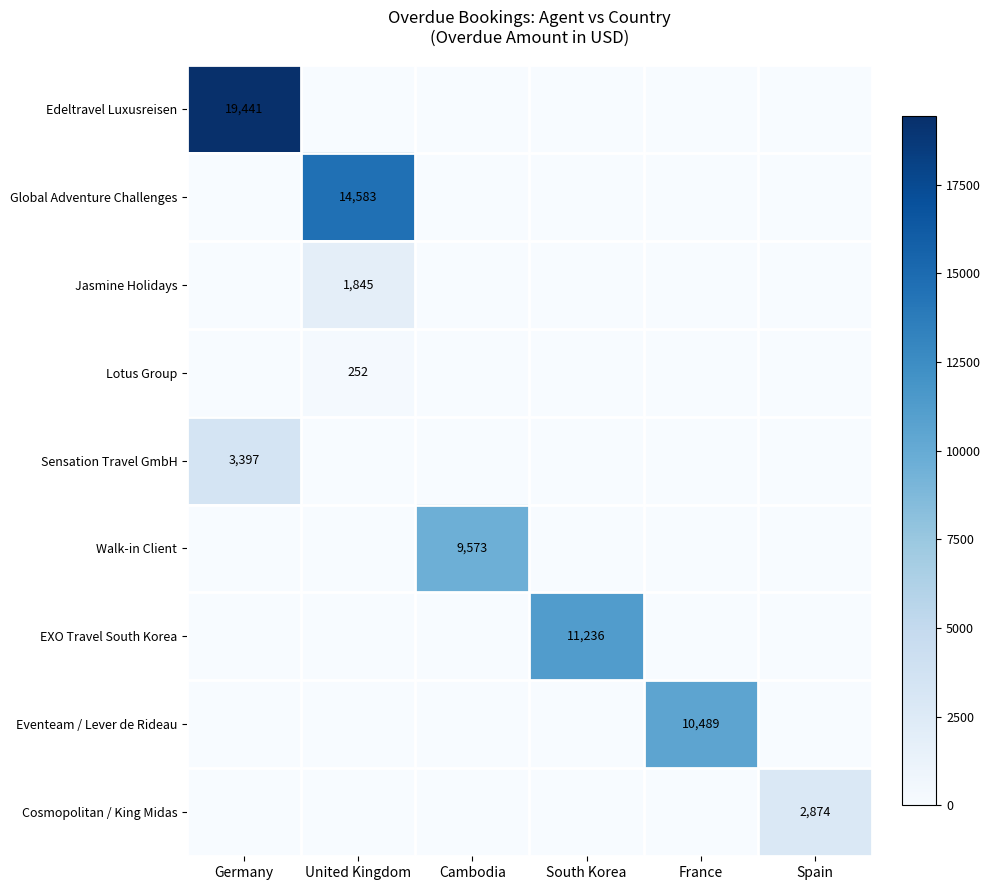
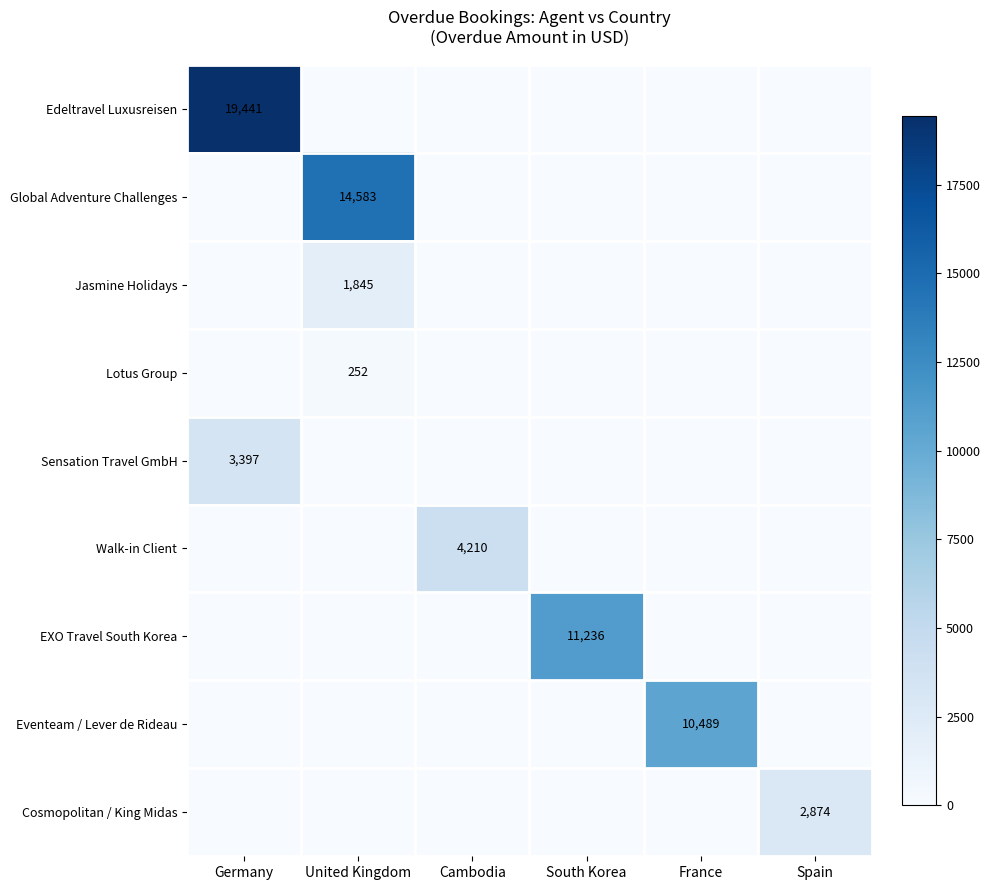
  {
    "Edeltravel Luxusreisen": {
      "Germany": "19,441"
    },
    "Global Adventure Challenges": {
      "United Kingdom": "14,583"
    },
    "Jasmine Holidays": {
      "United Kingdom": "1,845"
    },
    "Lotus Group": {
      "United Kingdom": "252"
    },
    "Sensation Travel GmbH": {
      "Germany": "3,397"
    },
    "Walk-in Client": {
-     "Cambodia": "9,573"
+     "Cambodia": "4,210"
    },
    "EXO Travel South Korea": {
      "South Korea": "11,236"
    },
    "Eventeam / Lever de Rideau": {
      "France": "10,489"
    },
    "Cosmopolitan / King Midas": {
      "Spain": "2,874"
    }
  }
